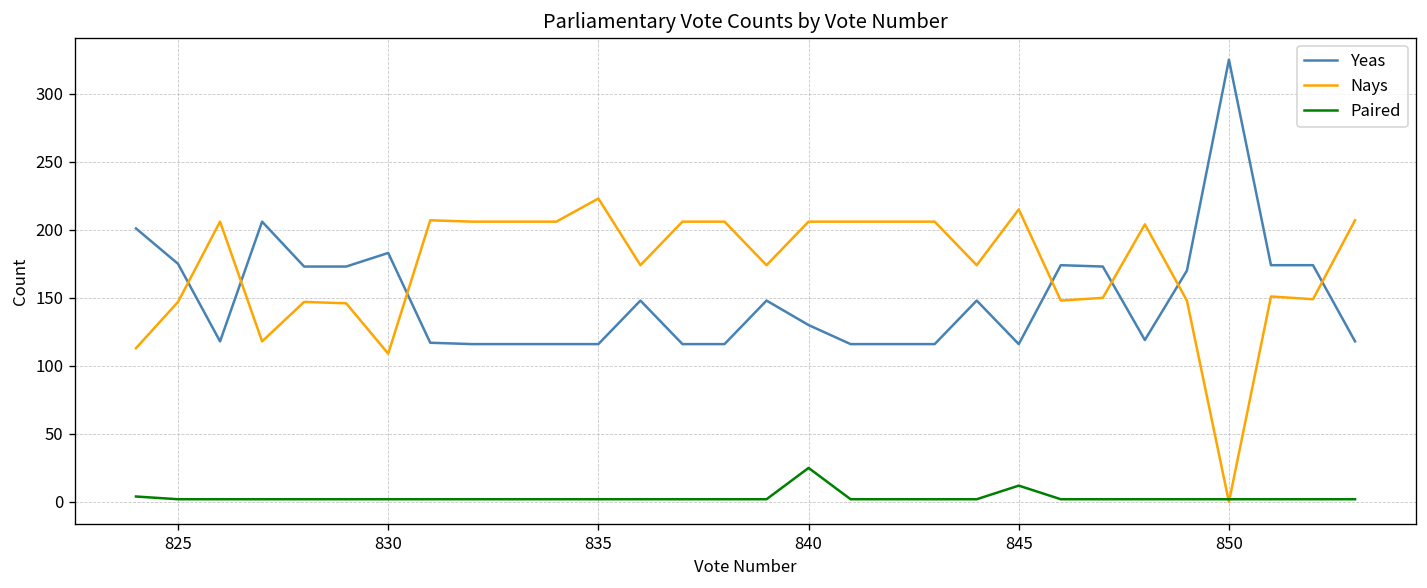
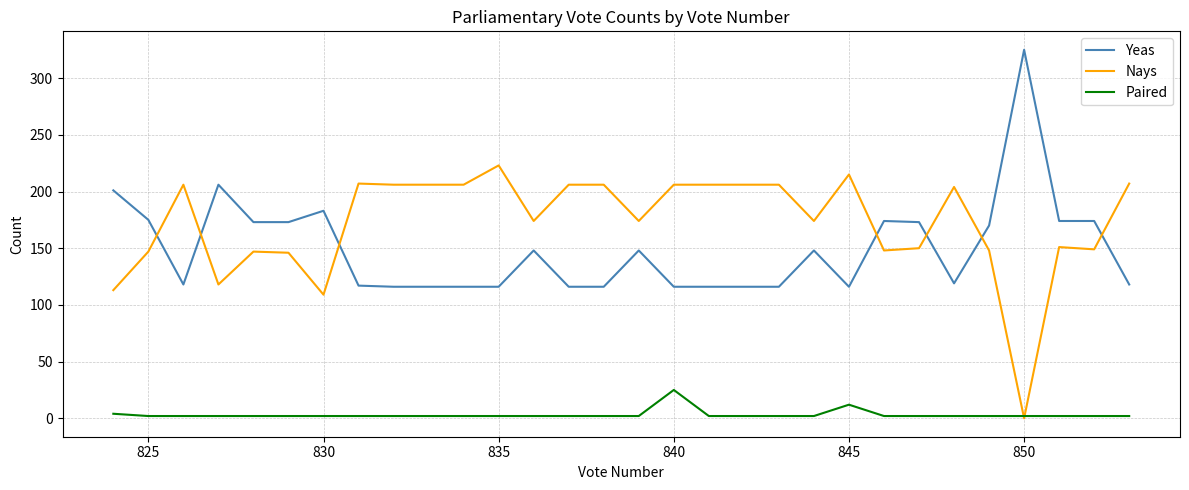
  {
    "Yeas": {
      "825": 175,
      "830": 183,
      "835": 116,
-     "840": 130,
+     "840": 116,
      "845": 116,
      "850": 325
    },
    "Nays": {
      "825": 147,
      "830": 109,
      "835": 223,
      "840": 206,
      "845": 215
    },
    "Paired": {
      "825": 2,
      "830": 2,
      "835": 2,
      "840": 25,
      "845": 12
    }
  }
